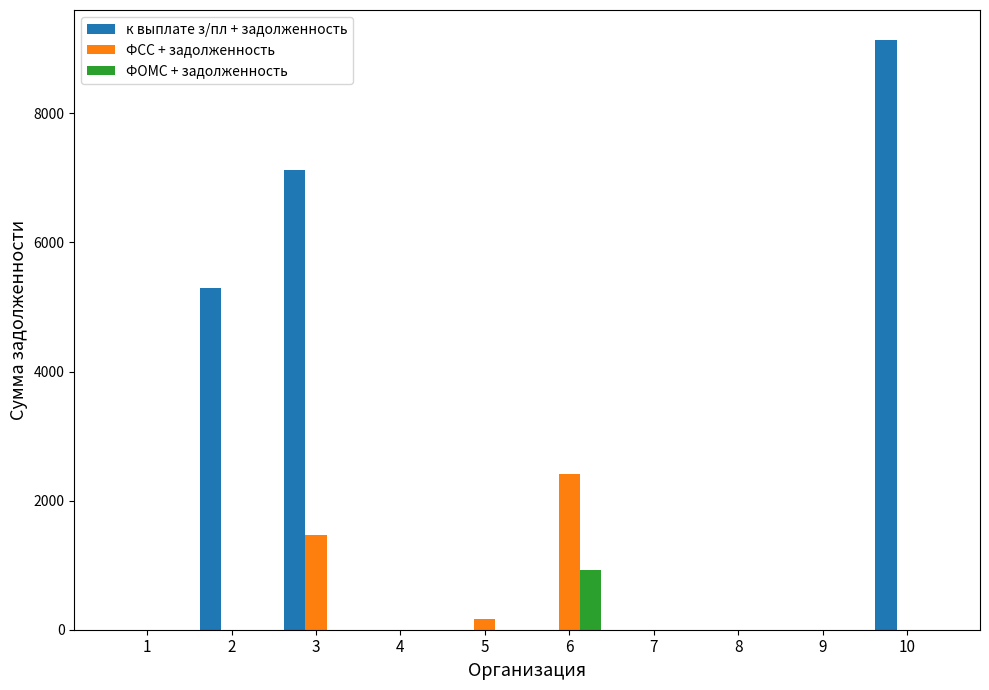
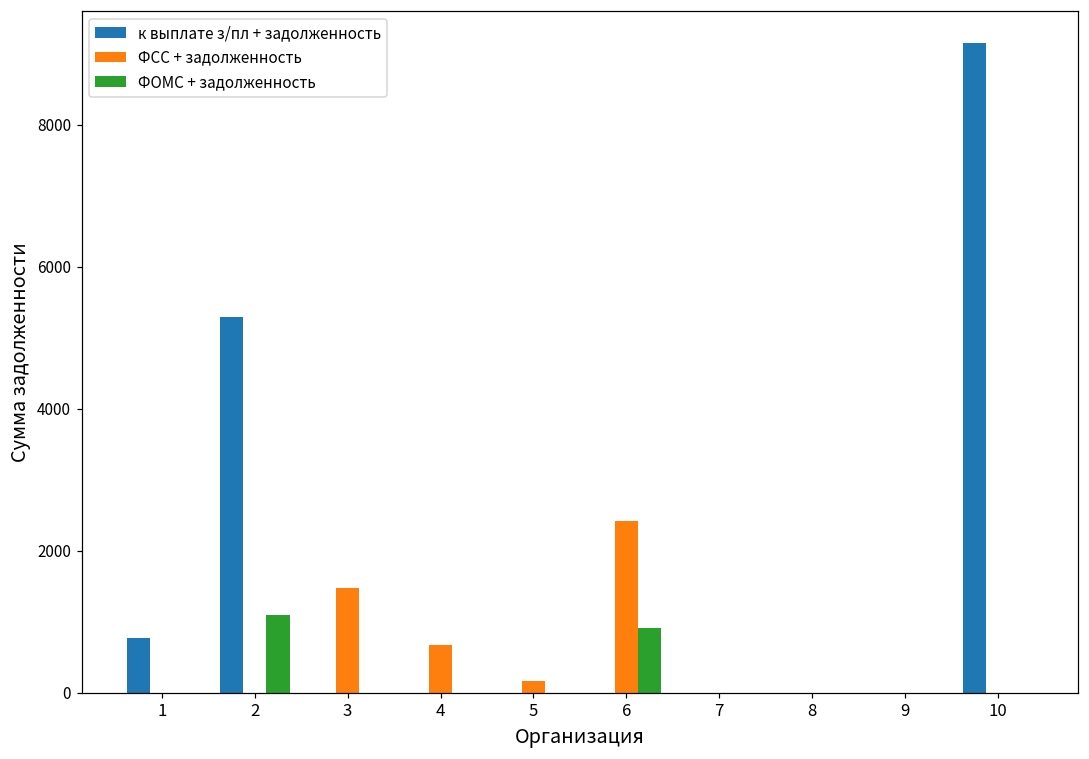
  {
    "к выплате з/пл + задолженность": {
-     "1": 0,
+     "1": 800,
      "2": 5300,
-     "3": 7100,
+     "3": 0,
      "4": 0,
      "5": 0,
      "6": 0,
      "7": 0,
      "8": 0,
      "9": 0,
      "10": 9100
    },
    "ФСС + задолженность": {
      "1": 0,
      "2": 0,
      "3": 1500,
-     "4": 0,
+     "4": 700,
      "5": 200,
      "6": 2400,
      "7": 0,
      "8": 0,
      "9": 0,
      "10": 0
    },
    "ФОМС + задолженность": {
      "1": 0,
-     "2": 0,
+     "2": 1100,
      "3": 0,
      "4": 0,
      "5": 0,
      "6": 900,
      "7": 0,
      "8": 0,
      "9": 0,
      "10": 0
    }
  }
